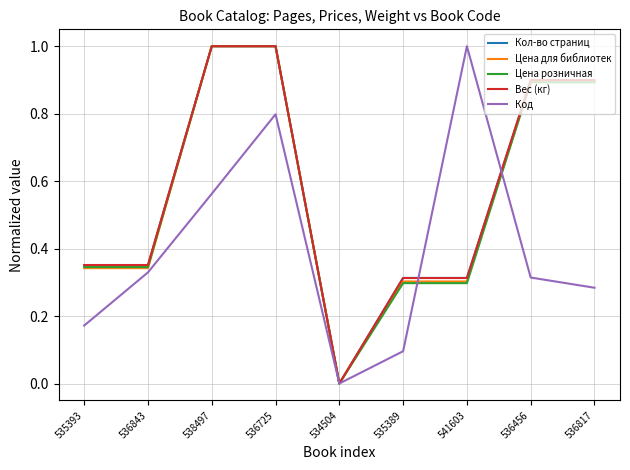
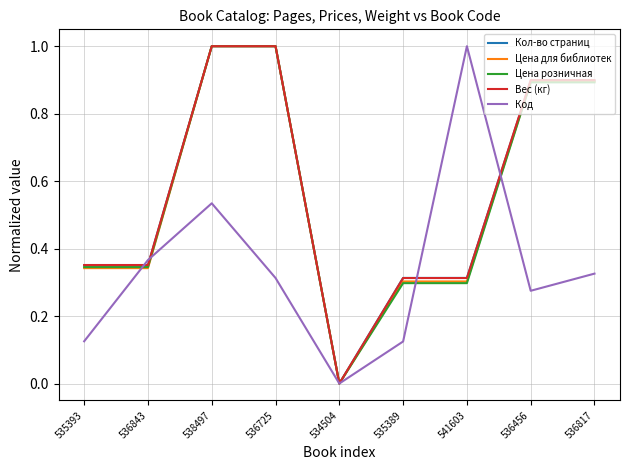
  {
    "Код": {
-     "535393": 0.17,
-     "536843": 0.33,
-     "538497": 0.56,
-     "536725": 0.80,
-     "535389": 0.10,
+     "535393": 0.13,
+     "536843": 0.37,
+     "538497": 0.53,
+     "536725": 0.31,
+     "535389": 0.12,
      "541603": 1.00,
-     "536456": 0.31,
-     "536817": 0.28
+     "536456": 0.27,
+     "536817": 0.33
    }
  }
